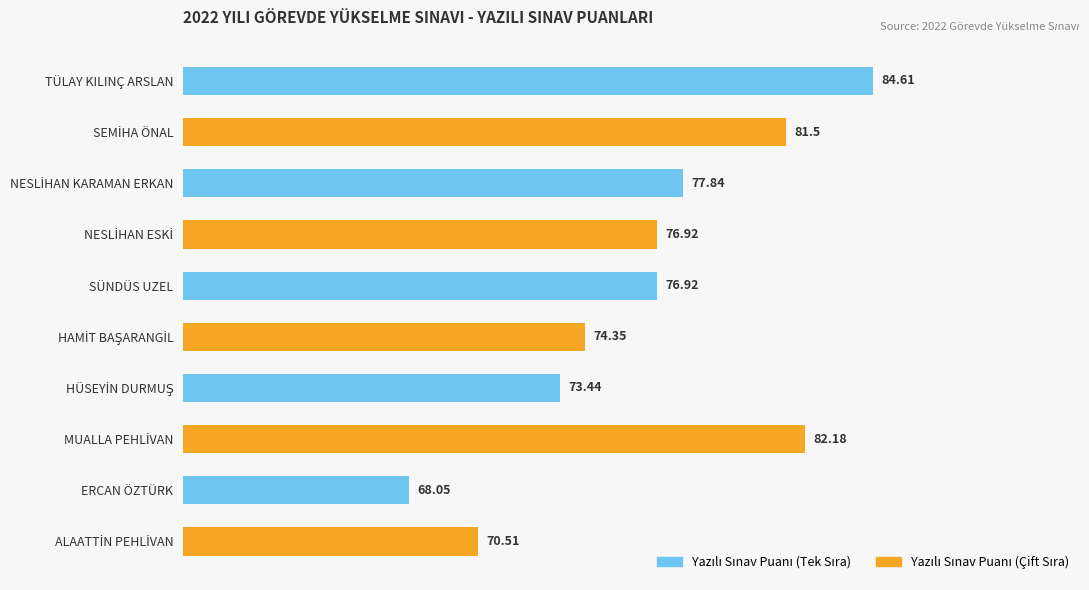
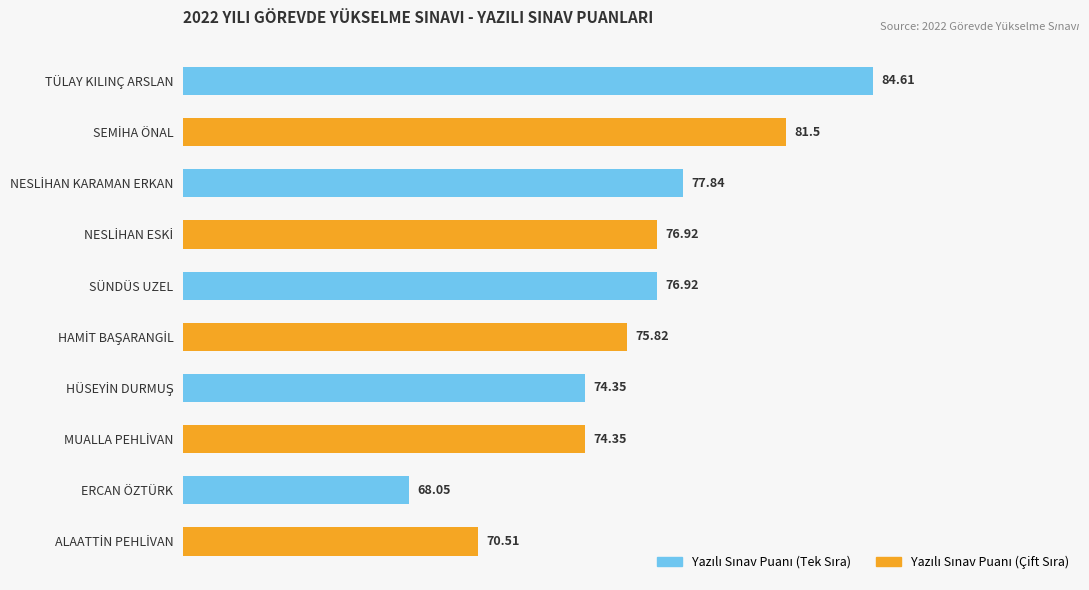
  {
    "TÜLAY KILINÇ ARSLAN": 84.61,
    "SEMİHA ÖNAL": 81.5,
    "NESLİHAN KARAMAN ERKAN": 77.84,
    "NESLİHAN ESKİ": 76.92,
    "SÜNDÜS UZEL": 76.92,
-   "HAMİT BAŞARANGİL": 74.35,
-   "HÜSEYİN DURMUŞ": 73.44,
-   "MUALLA PEHLİVAN": 82.18,
+   "HAMİT BAŞARANGİL": 75.82,
+   "HÜSEYİN DURMUŞ": 74.35,
+   "MUALLA PEHLİVAN": 74.35,
    "ERCAN ÖZTÜRK": 68.05,
    "ALAATTİN PEHLİVAN": 70.51
  }
